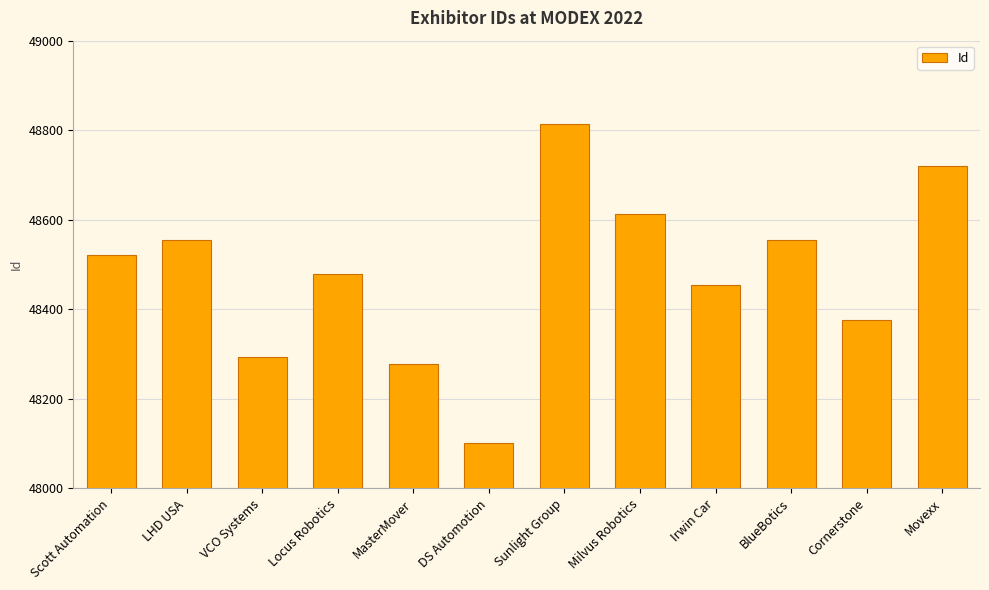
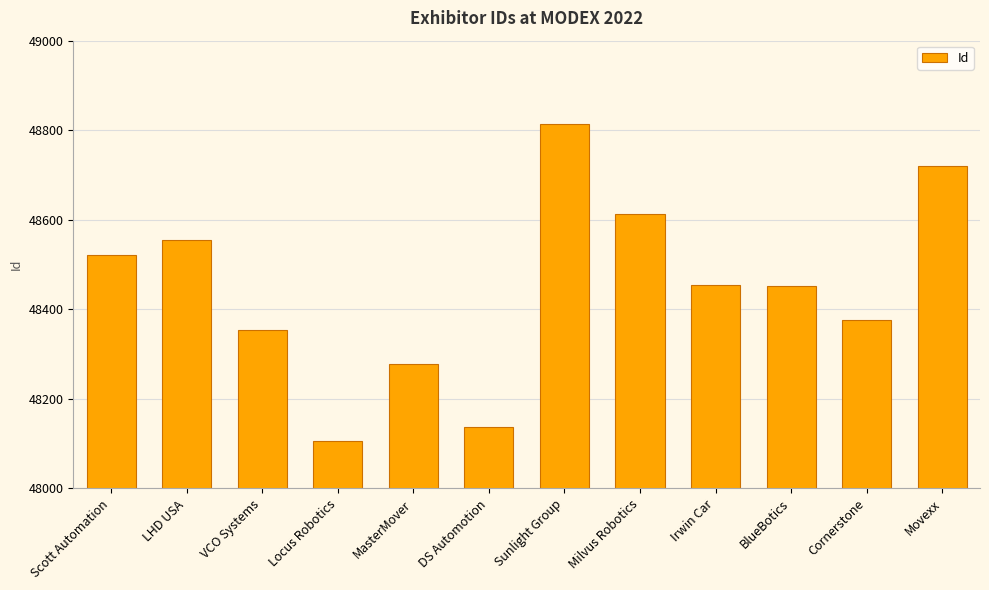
  {
    "Scott Automation": 48520,
    "LHD USA": 48560,
-   "VCO Systems": 48290,
-   "Locus Robotics": 48480,
+   "VCO Systems": 48350,
+   "Locus Robotics": 48110,
    "MasterMover": 48280,
-   "DS Automotion": 48100,
+   "DS Automotion": 48140,
    "Sunlight Group": 48810,
    "Milvus Robotics": 48610,
    "Irwin Car": 48450,
-   "BlueBotics": 48560,
+   "BlueBotics": 48450,
    "Cornerstone": 48380,
    "Movexx": 48720
  }
